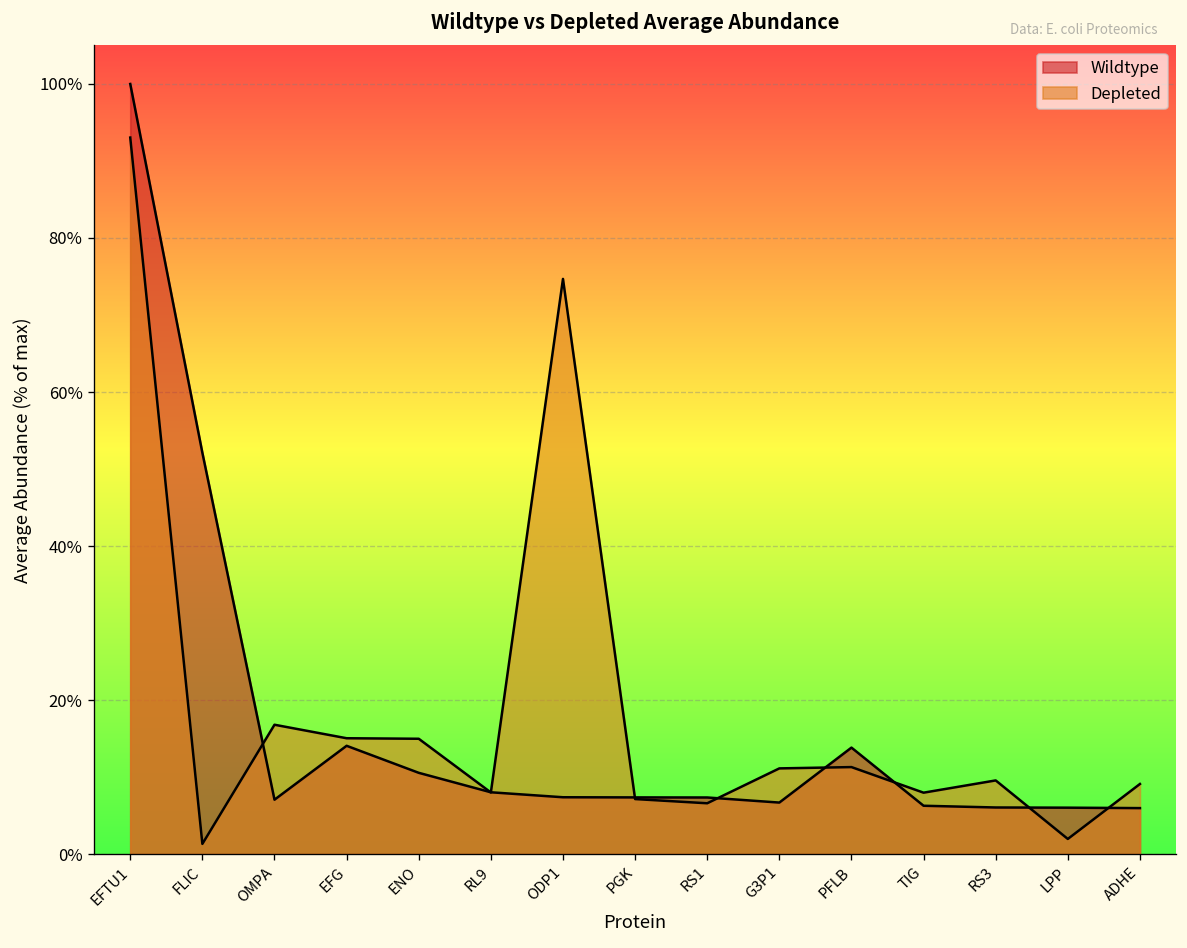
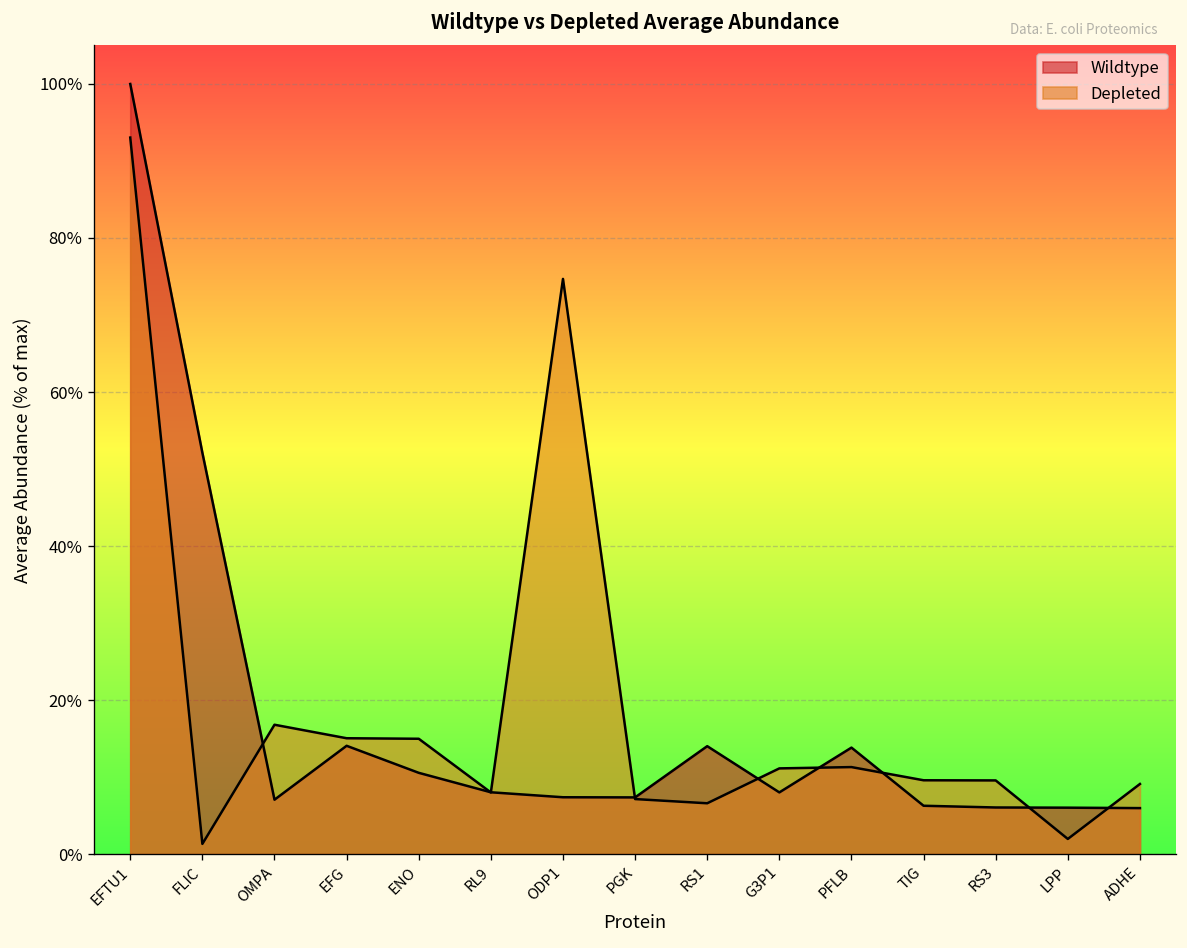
  {
    "Wildtype": {
      "EFTU1": "100%",
      "FLIC": "52%",
      "OMPA": "7%",
      "EFG": "14%",
      "ENO": "11%",
      "ODP1": "7%",
-     "RS1": "7%",
-     "G3P1": "7%",
+     "RS1": "14%",
+     "G3P1": "8%",
      "PFLB": "14%",
      "TIG": "6%",
      "RS3": "6%",
      "LPP": "6%",
      "ADHE": "6%"
    },
    "Depleted": {
      "EFTU1": "93%",
      "FLIC": "1%",
      "OMPA": "17%",
      "EFG": "15%",
      "ENO": "15%",
      "ODP1": "75%",
      "RS1": "7%",
      "G3P1": "11%",
      "PFLB": "11%",
-     "TIG": "8%",
+     "TIG": "10%",
      "RS3": "10%",
      "LPP": "2%",
      "ADHE": "9%"
    }
  }
